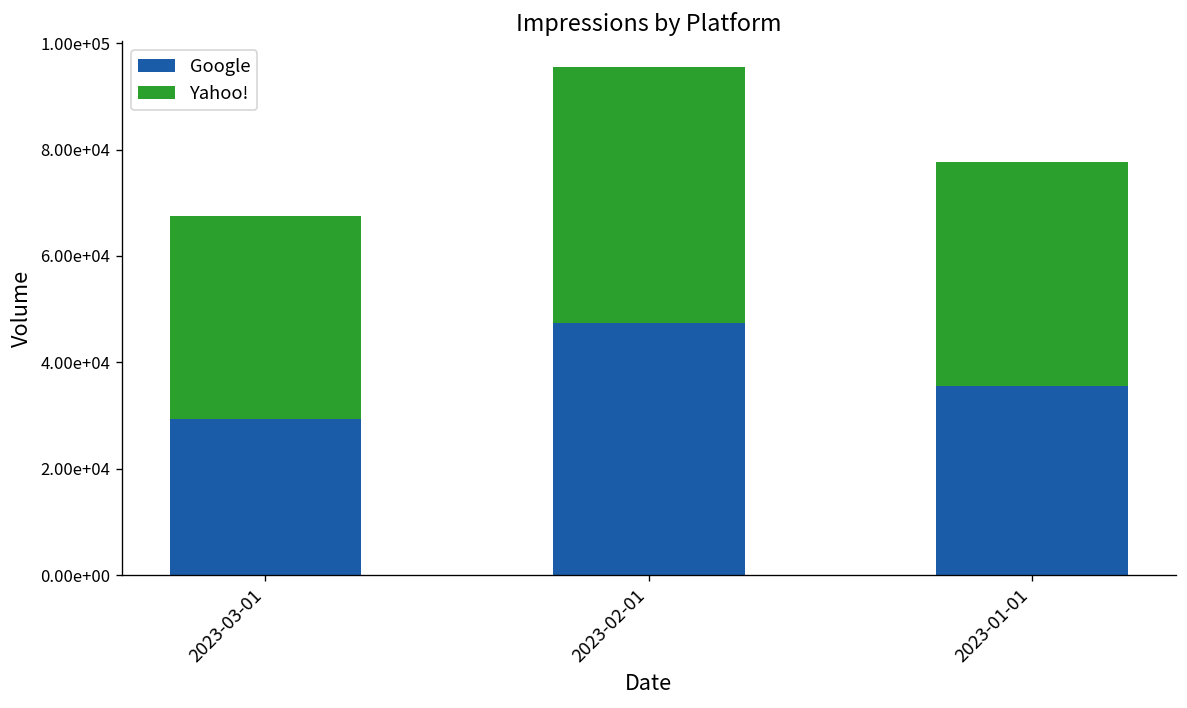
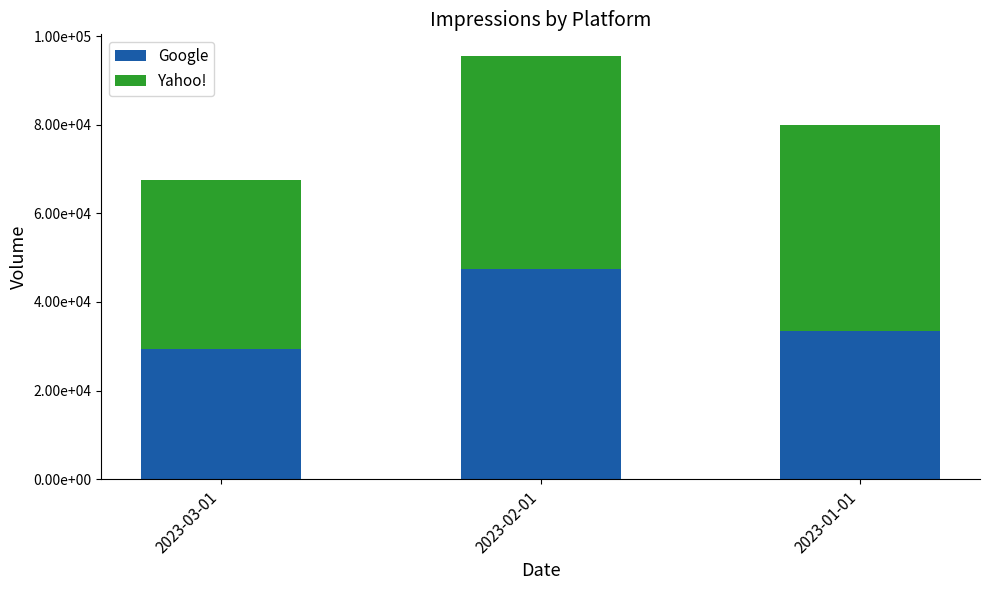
  {
    "Google": {
      "2023-03-01": 29000,
      "2023-02-01": 47000,
-     "2023-01-01": 36000
+     "2023-01-01": 33000
    },
    "Yahoo!": {
      "2023-03-01": 38000,
      "2023-02-01": 48000,
-     "2023-01-01": 42000
+     "2023-01-01": 46000
    }
  }
